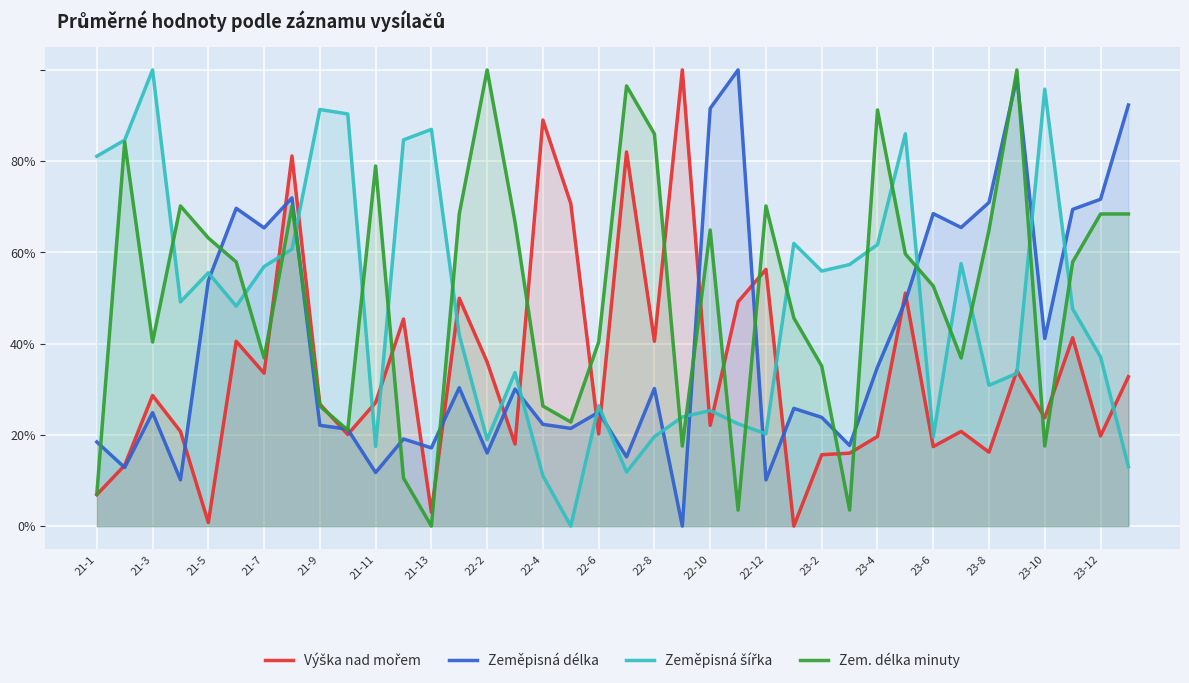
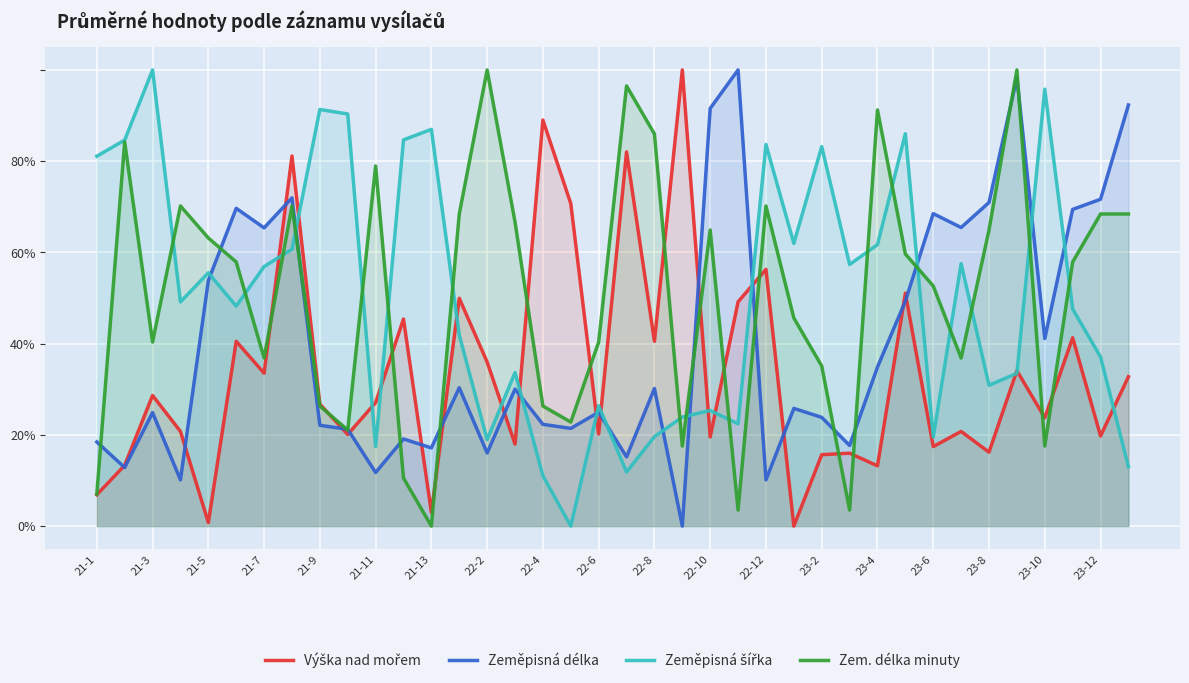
  {
    "Výška nad mořem": {
      "21-3": "29%",
      "21-5": "1%",
      "21-7": "34%",
      "21-11": "27%",
      "21-13": "3%",
      "22-2": "36%",
      "22-4": "89%",
      "22-6": "20%",
      "22-8": "41%",
-     "22-10": "22%",
+     "22-10": "20%",
      "22-12": "56%",
      "23-2": "16%",
-     "23-4": "20%",
+     "23-4": "13%",
      "23-6": "17%",
      "23-8": "16%",
      "23-10": "24%",
      "23-12": "20%"
    },
    "Zeměpisná délka": {
      "21-1": "18%",
      "21-3": "25%",
      "21-5": "54%",
      "21-7": "65%",
      "21-9": "22%",
      "21-11": "12%",
      "21-13": "17%",
      "22-2": "16%",
      "22-4": "22%",
      "22-6": "25%",
      "22-8": "30%",
      "22-10": "92%",
      "22-12": "10%",
      "23-2": "24%",
      "23-4": "35%",
      "23-6": "68%",
      "23-8": "71%",
      "23-10": "41%",
      "23-12": "72%"
    },
    "Zeměpisná šířka": {
      "21-1": "81%",
      "21-3": "100%",
      "21-5": "56%",
      "21-7": "57%",
      "21-9": "91%",
      "21-11": "17%",
      "21-13": "87%",
      "22-2": "19%",
      "22-4": "11%",
      "22-6": "26%",
      "22-8": "20%",
      "22-10": "25%",
-     "22-12": "20%",
-     "23-2": "56%",
+     "22-12": "84%",
+     "23-2": "83%",
      "23-4": "62%",
      "23-6": "20%",
      "23-8": "31%",
      "23-10": "96%",
      "23-12": "37%"
    },
    "Zem. délka minuty": {
      "21-3": "40%",
      "21-5": "63%",
      "21-7": "37%",
      "21-11": "79%",
      "21-13": "0%",
      "22-2": "100%",
      "22-4": "26%",
      "22-6": "40%",
      "22-8": "86%",
      "22-10": "65%",
      "22-12": "70%",
      "23-2": "35%",
      "23-4": "91%",
      "23-6": "53%",
      "23-8": "65%",
      "23-10": "18%",
      "23-12": "68%"
    }
  }
